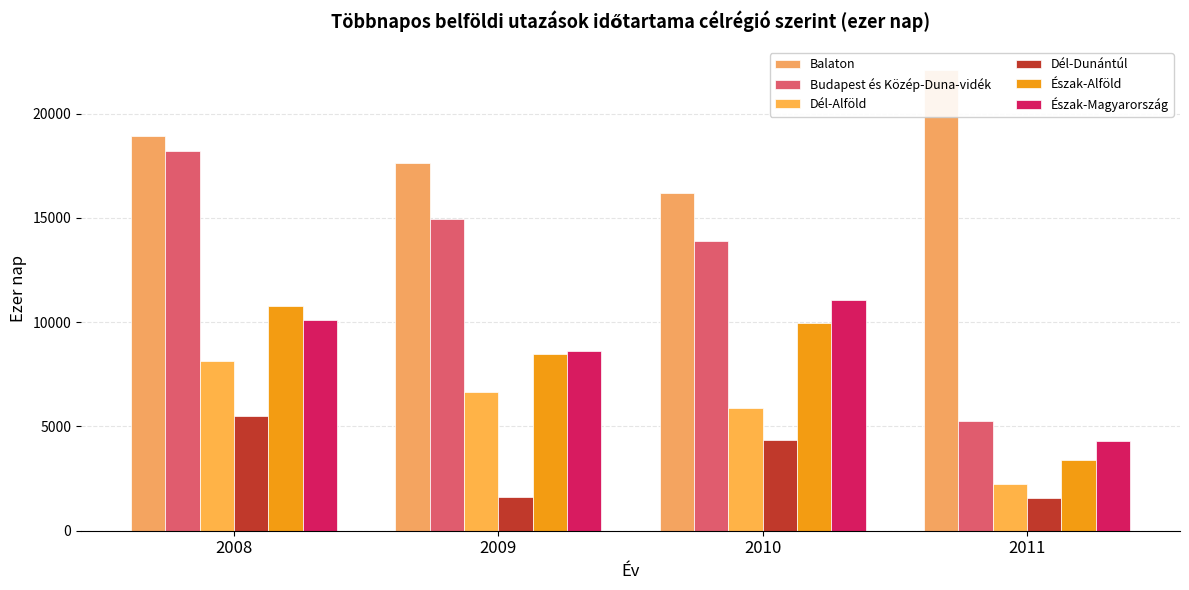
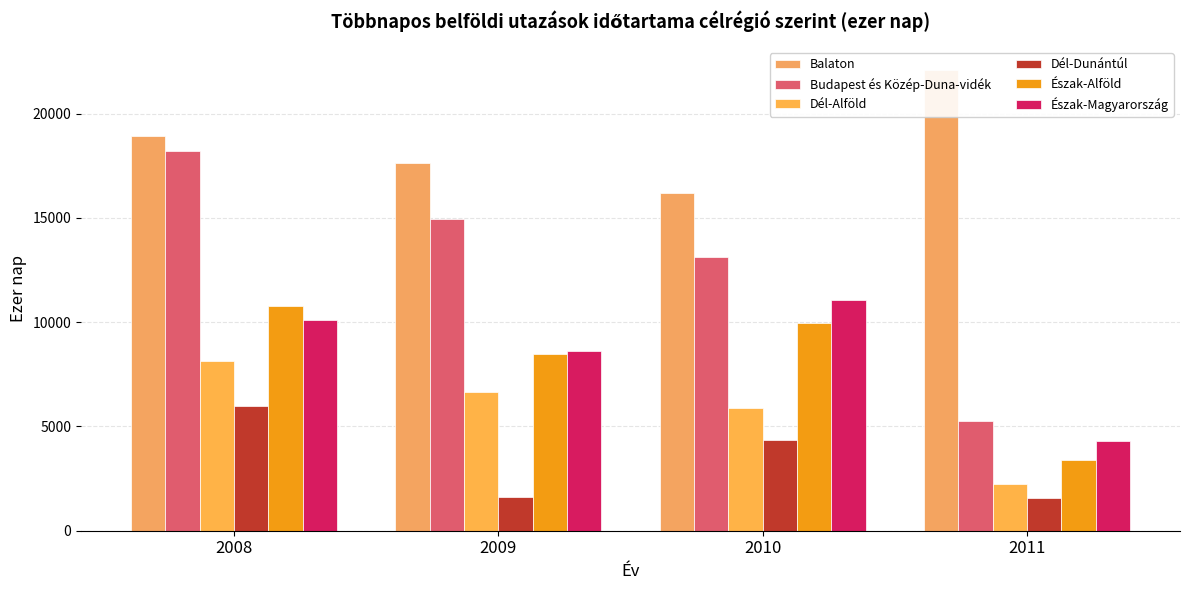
  {
    "Budapest és Közép-Duna-vidék": {
      "2008": 18200,
      "2009": 14900,
-     "2010": 13900,
+     "2010": 13100,
      "2011": 5300
    },
    "Dél-Dunántúl": {
-     "2008": 5500,
+     "2008": 6000,
      "2009": 1600,
      "2010": 4400,
      "2011": 1500
    },
    "Észak-Magyarország": {
      "2008": 10100,
      "2009": 8600,
      "2010": 11100,
      "2011": 4300
    }
  }
